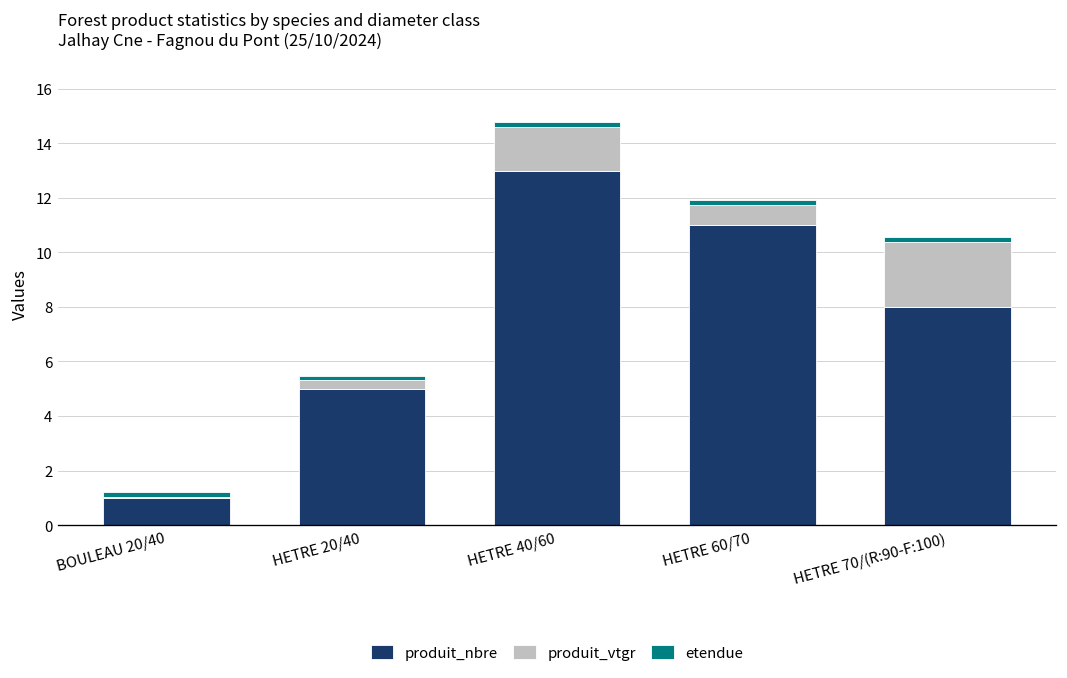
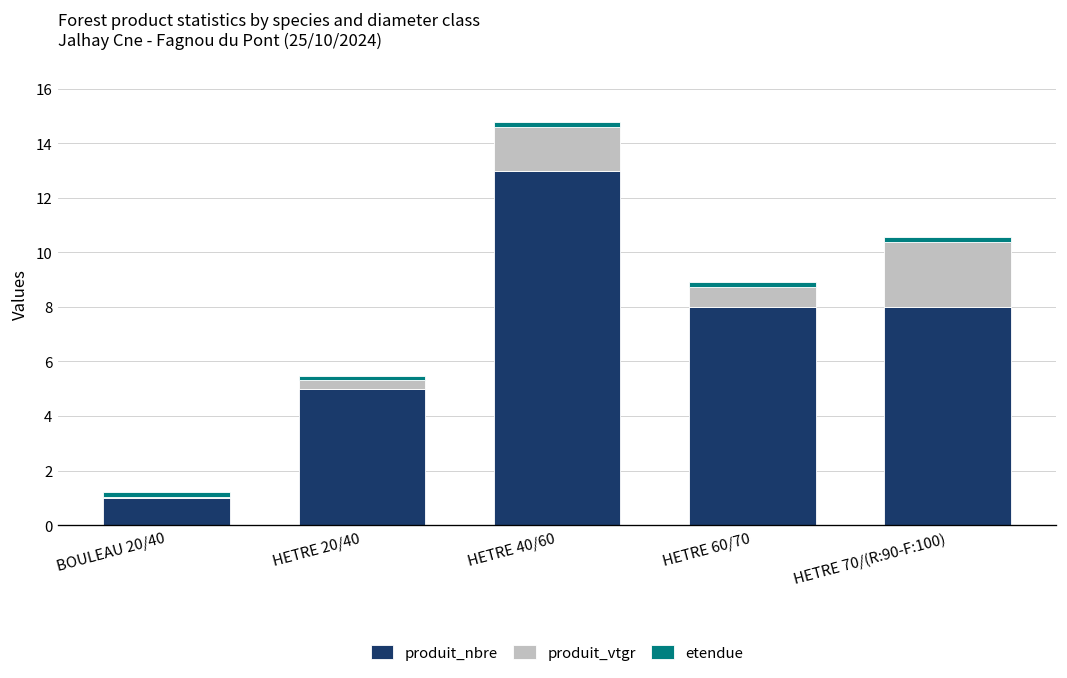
  {
    "produit_nbre": {
      "BOULEAU 20/40": 1,
      "HETRE 20/40": 5,
      "HETRE 40/60": 13,
-     "HETRE 60/70": 11,
+     "HETRE 60/70": 8,
      "HETRE 70/(R:90-F:100)": 8
    },
    "produit_vtgr": {
      "HETRE 20/40": 0.3,
      "HETRE 40/60": 1.6,
      "HETRE 60/70": 0.7,
      "HETRE 70/(R:90-F:100)": 2.4
    },
    "etendue": {
      "BOULEAU 20/40": 0.2,
      "HETRE 20/40": 0.2,
      "HETRE 40/60": 0.2,
      "HETRE 60/70": 0.2,
      "HETRE 70/(R:90-F:100)": 0.2
    }
  }
